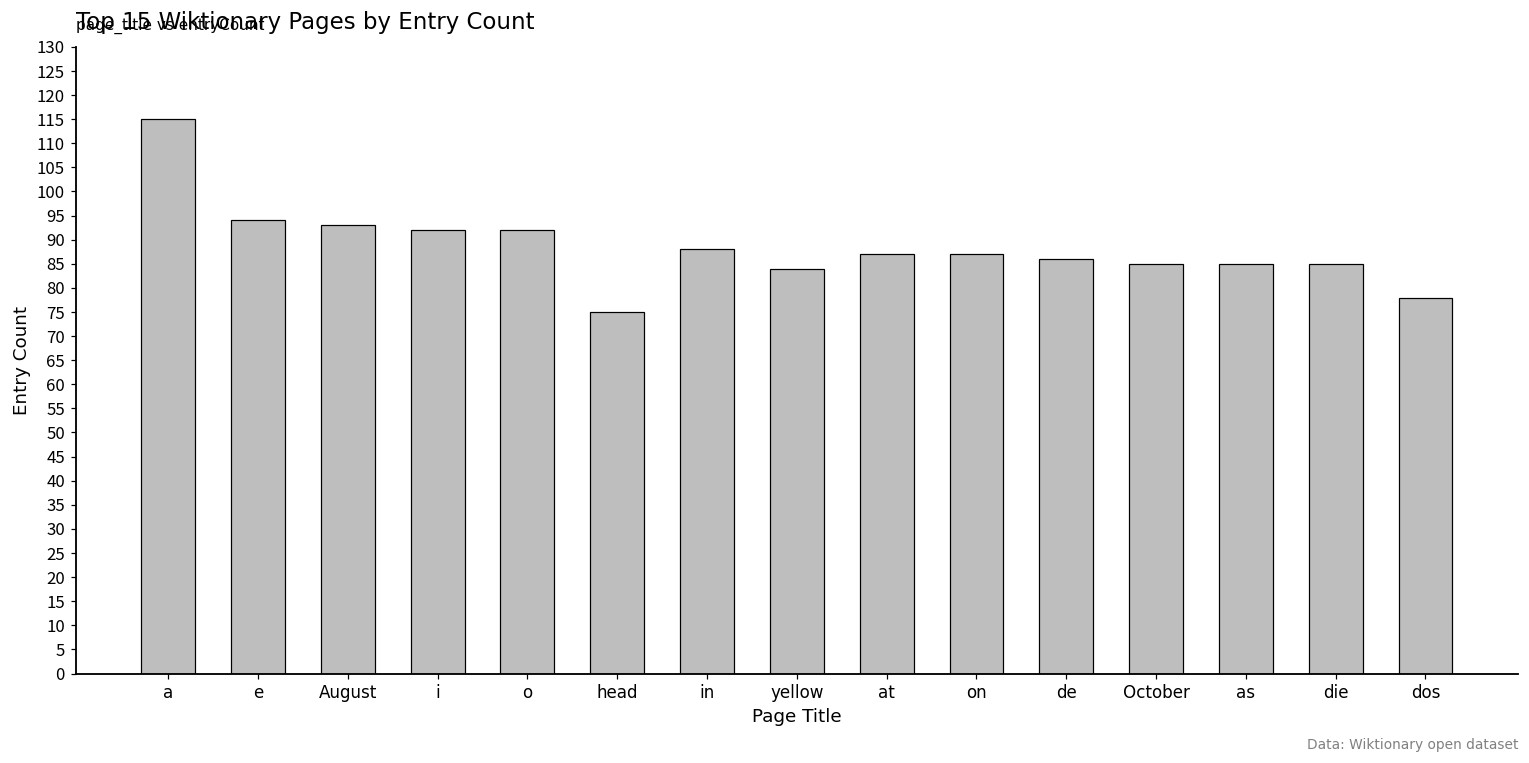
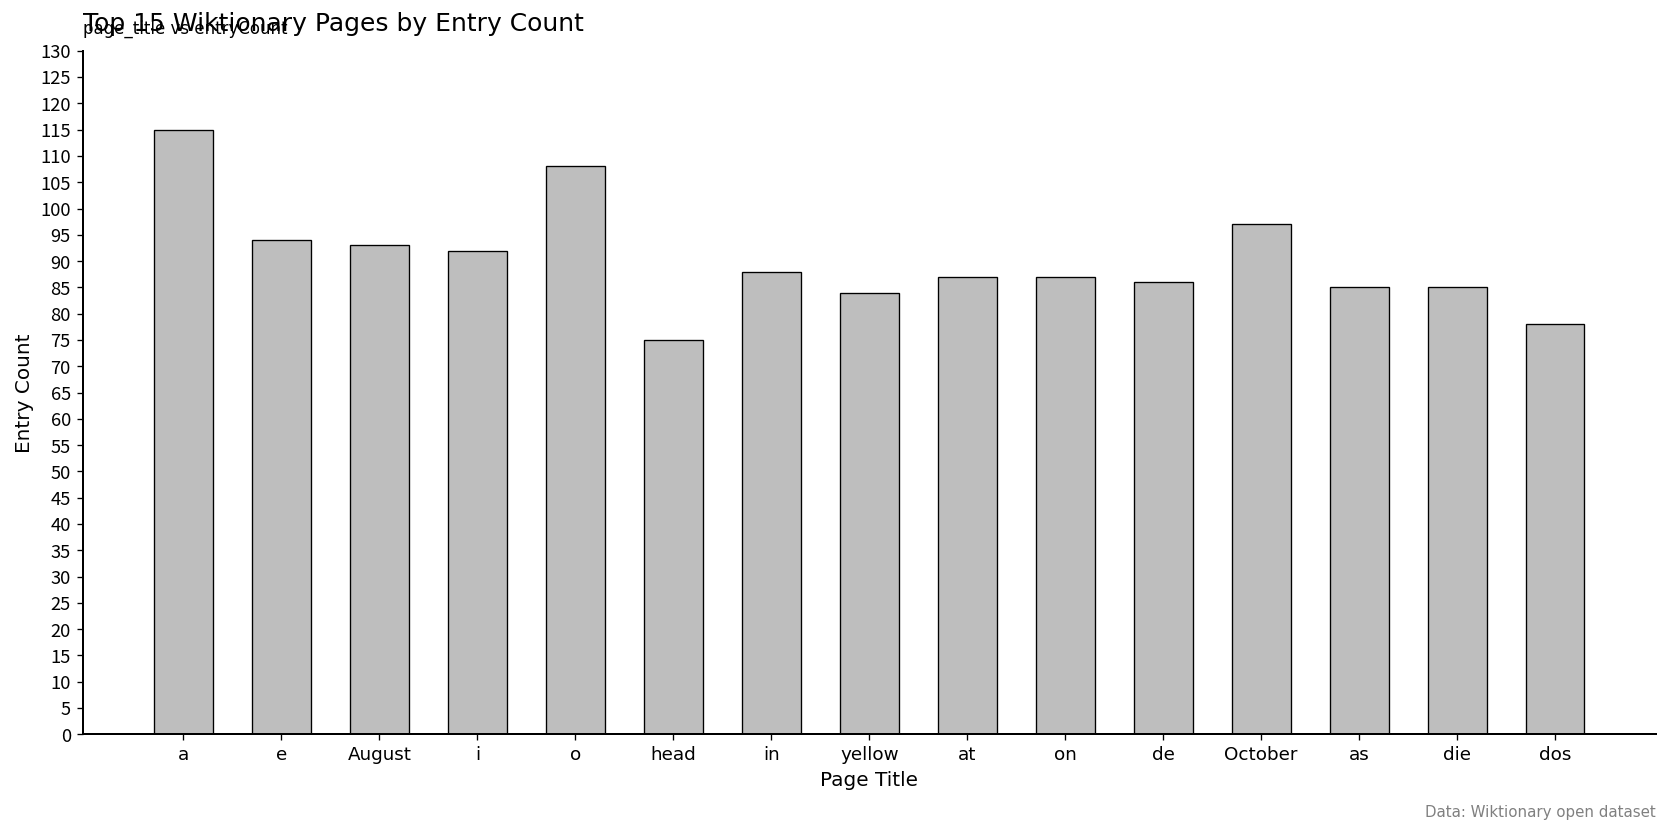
  {
    "a": 115,
    "e": 94,
    "August": 93,
    "i": 92,
-   "o": 92,
+   "o": 108,
    "head": 75,
    "in": 88,
    "yellow": 84,
    "at": 87,
    "on": 87,
    "de": 86,
-   "October": 85,
+   "October": 97,
    "as": 85,
    "die": 85,
    "dos": 78
  }
